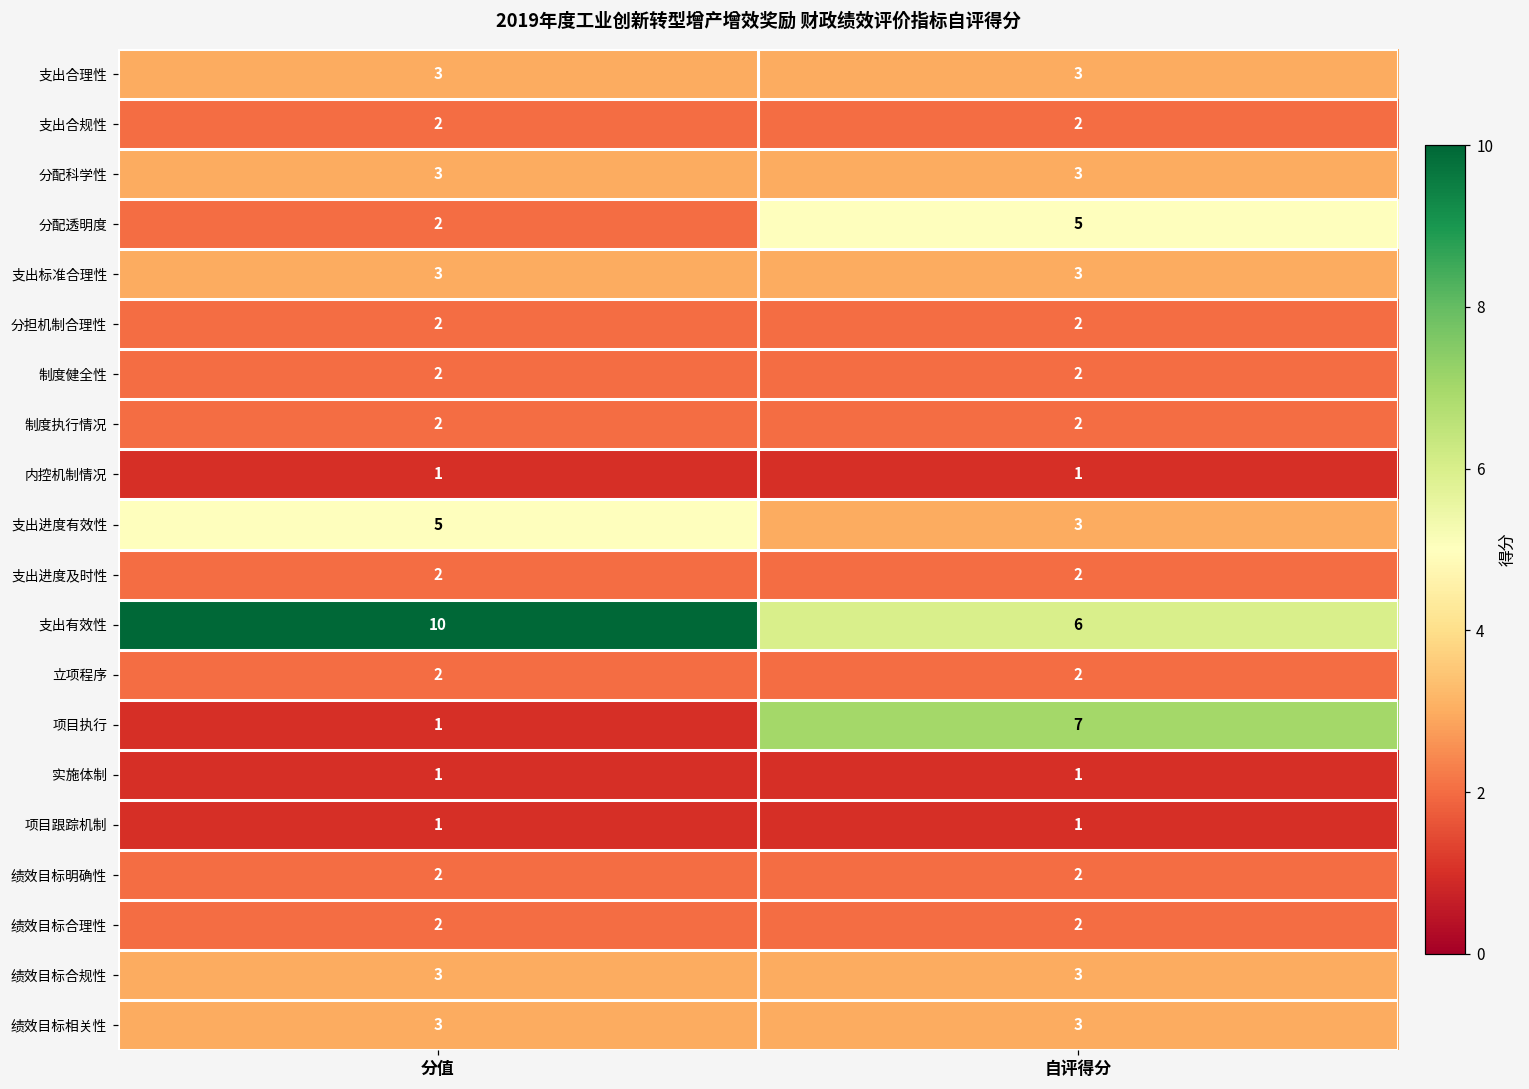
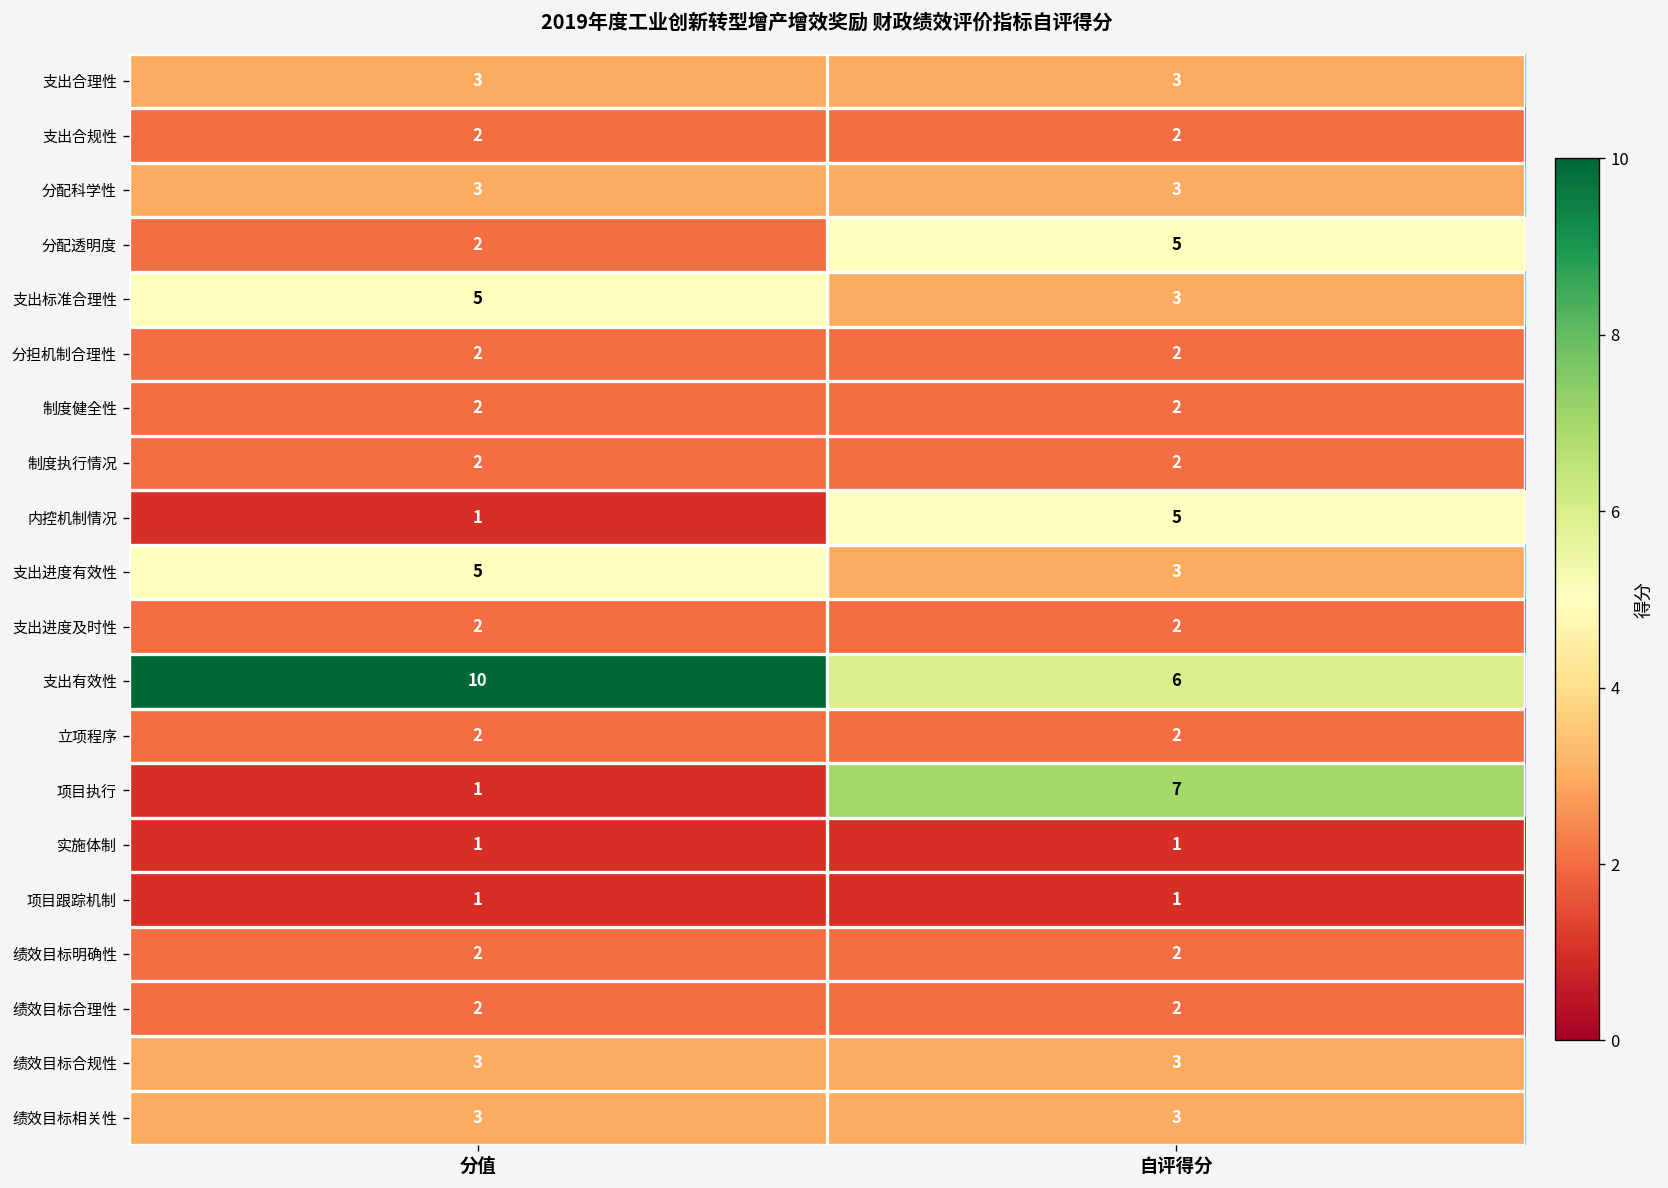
  {
    "支出合理性": {
      "分值": 3,
      "自评得分": 3
    },
    "支出合规性": {
      "分值": 2,
      "自评得分": 2
    },
    "分配科学性": {
      "分值": 3,
      "自评得分": 3
    },
    "分配透明度": {
      "分值": 2,
      "自评得分": 5
    },
    "支出标准合理性": {
-     "分值": 3,
+     "分值": 5,
      "自评得分": 3
    },
    "分担机制合理性": {
      "分值": 2,
      "自评得分": 2
    },
    "制度健全性": {
      "分值": 2,
      "自评得分": 2
    },
    "制度执行情况": {
      "分值": 2,
      "自评得分": 2
    },
    "内控机制情况": {
      "分值": 1,
-     "自评得分": 1
+     "自评得分": 5
    },
    "支出进度有效性": {
      "分值": 5,
      "自评得分": 3
    },
    "支出进度及时性": {
      "分值": 2,
      "自评得分": 2
    },
    "支出有效性": {
      "分值": 10,
      "自评得分": 6
    },
    "立项程序": {
      "分值": 2,
      "自评得分": 2
    },
    "项目执行": {
      "分值": 1,
      "自评得分": 7
    },
    "实施体制": {
      "分值": 1,
      "自评得分": 1
    },
    "项目跟踪机制": {
      "分值": 1,
      "自评得分": 1
    },
    "绩效目标明确性": {
      "分值": 2,
      "自评得分": 2
    },
    "绩效目标合理性": {
      "分值": 2,
      "自评得分": 2
    },
    "绩效目标合规性": {
      "分值": 3,
      "自评得分": 3
    },
    "绩效目标相关性": {
      "分值": 3,
      "自评得分": 3
    }
  }
